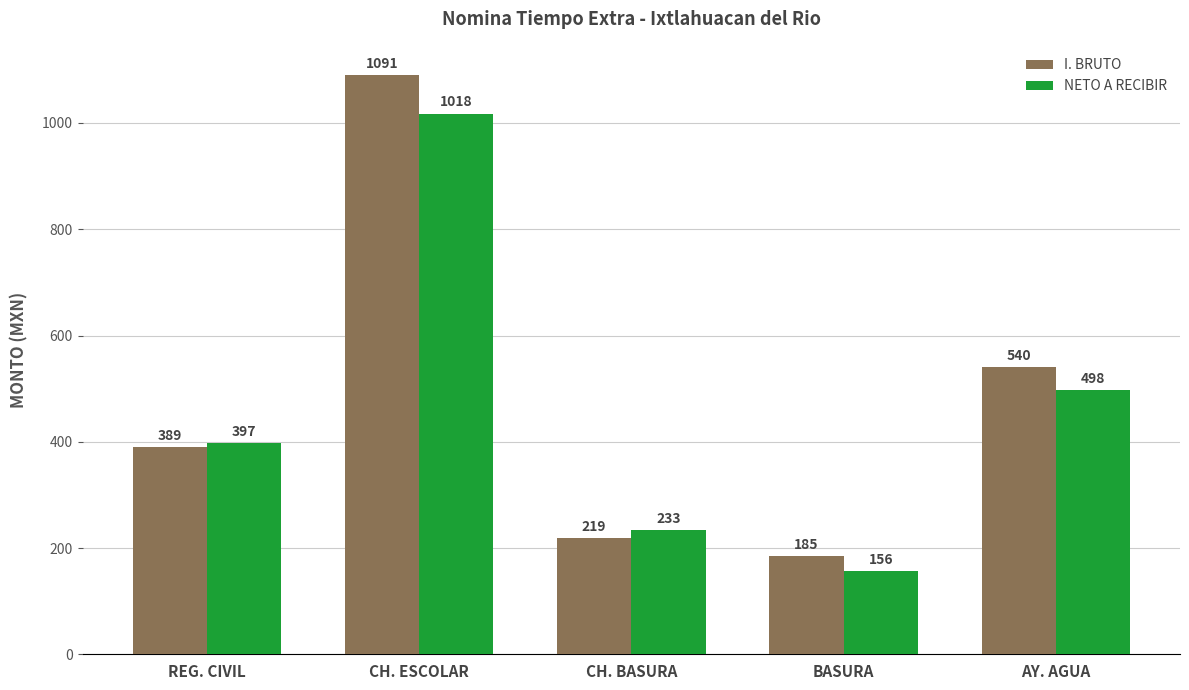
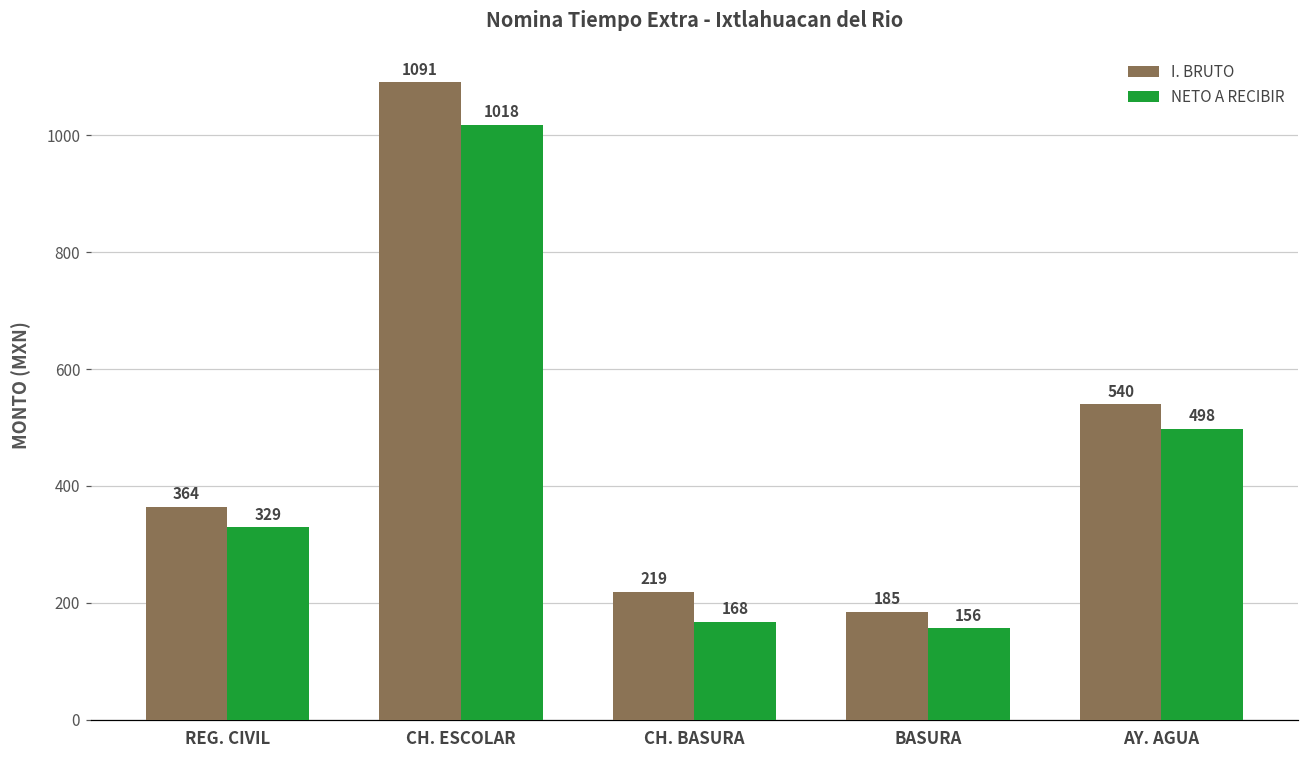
  {
    "I. BRUTO": {
-     "REG. CIVIL": 389,
+     "REG. CIVIL": 364,
      "CH. ESCOLAR": 1091,
      "CH. BASURA": 219,
      "BASURA": 185,
      "AY. AGUA": 540
    },
    "NETO A RECIBIR": {
-     "REG. CIVIL": 397,
+     "REG. CIVIL": 329,
      "CH. ESCOLAR": 1018,
-     "CH. BASURA": 233,
+     "CH. BASURA": 168,
      "BASURA": 156,
      "AY. AGUA": 498
    }
  }
